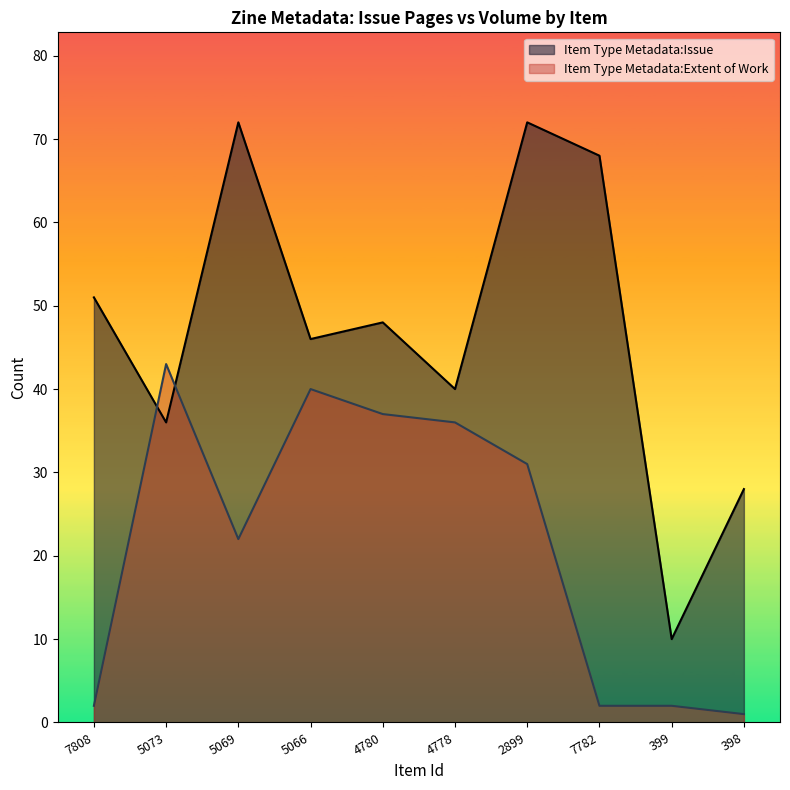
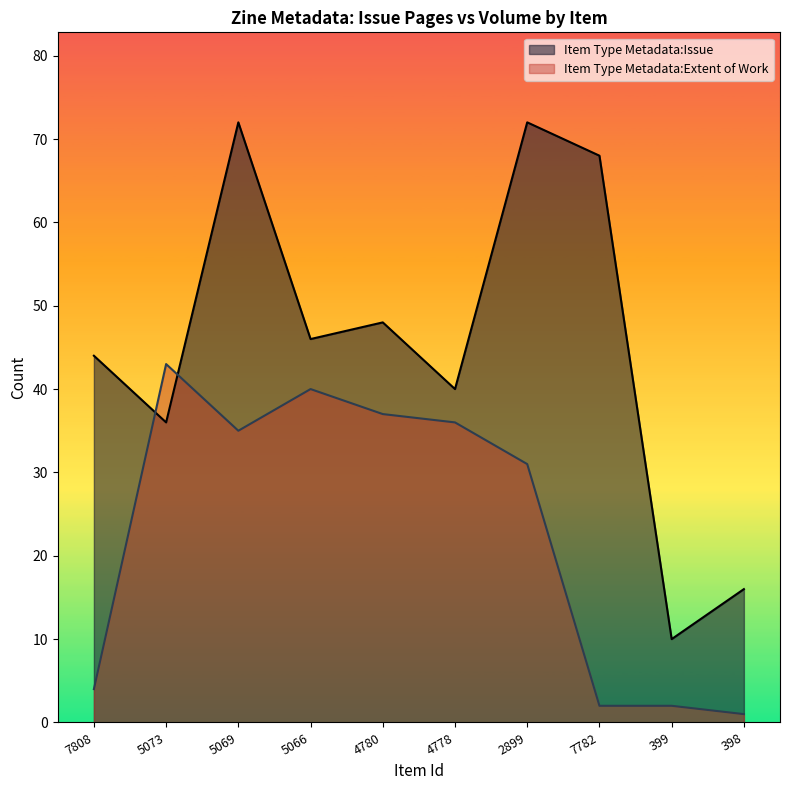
  {
    "Item Type Metadata:Issue": {
-     "7808": 51,
+     "7808": 44,
      "5073": 36,
      "5069": 72,
      "5066": 46,
      "4780": 48,
      "4778": 40,
      "2899": 72,
      "7782": 68,
      "399": 10,
-     "398": 28
+     "398": 16
    },
    "Item Type Metadata:Extent of Work": {
-     "7808": 2,
+     "7808": 4,
      "5073": 43,
-     "5069": 22,
+     "5069": 35,
      "5066": 40,
      "4780": 37,
      "4778": 36,
      "2899": 31,
      "7782": 2,
      "399": 2,
      "398": 1
    }
  }
